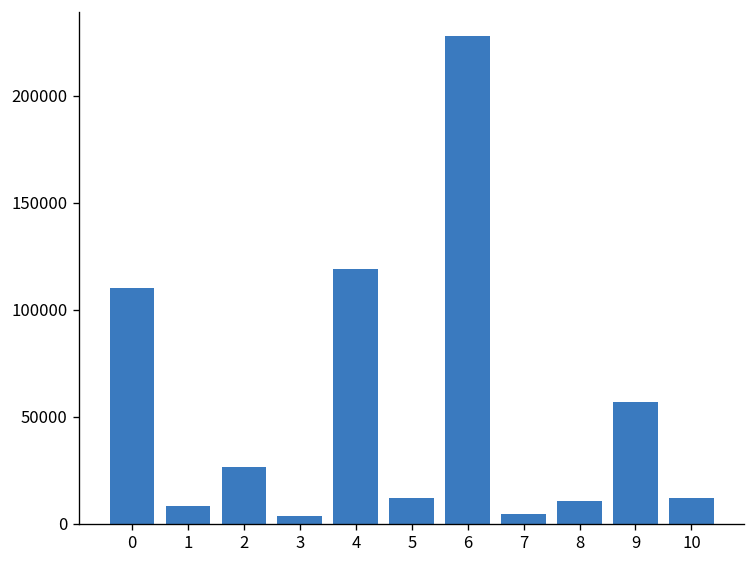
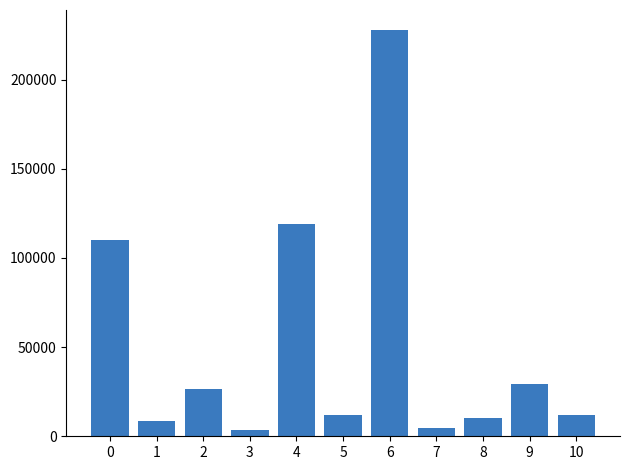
  {
    "0": 110000,
    "1": 8000,
    "2": 26000,
    "3": 4000,
    "4": 119000,
    "5": 12000,
    "6": 228000,
    "7": 5000,
    "8": 10000,
-   "9": 57000,
+   "9": 30000,
    "10": 12000
  }
